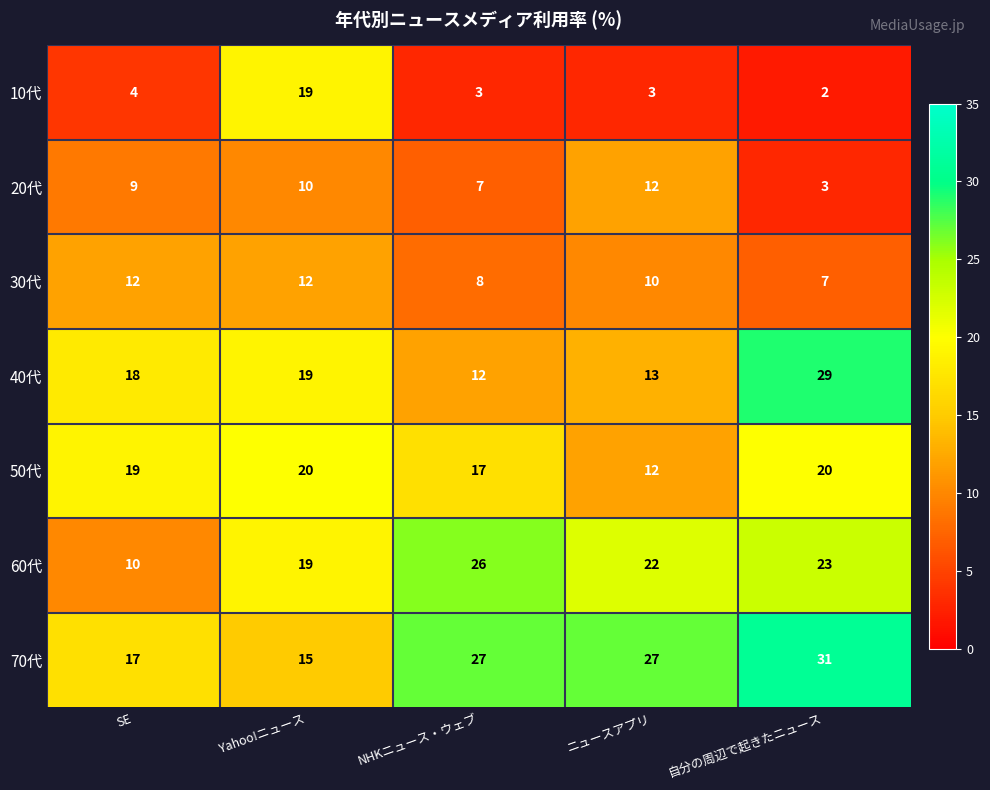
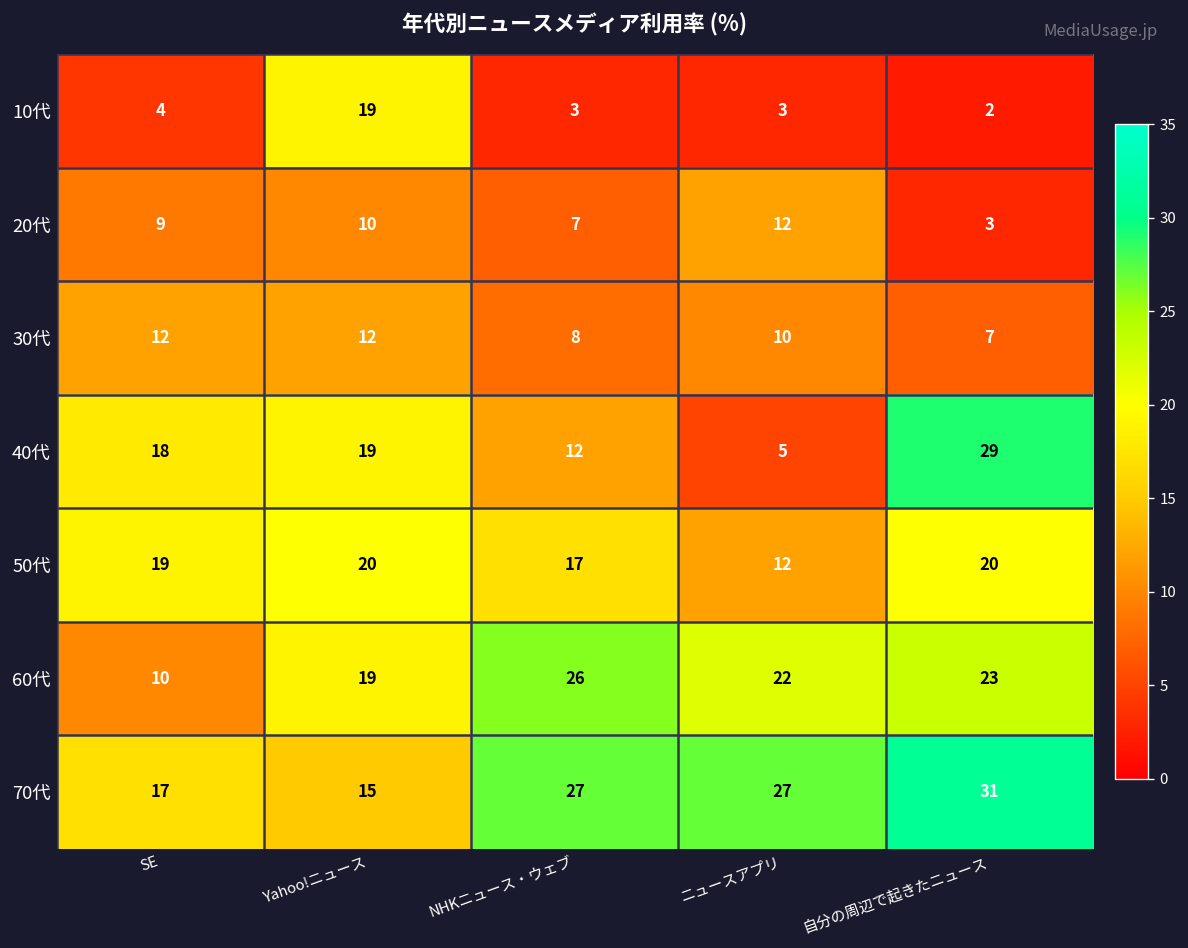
  {
    "10代": {
      "SE": 4,
      "Yahoo!ニュース": 19,
      "NHKニュース・ウェブ": 3,
      "ニュースアプリ": 3,
      "自分の周辺で起きたニュース": 2
    },
    "20代": {
      "SE": 9,
      "Yahoo!ニュース": 10,
      "NHKニュース・ウェブ": 7,
      "ニュースアプリ": 12,
      "自分の周辺で起きたニュース": 3
    },
    "30代": {
      "SE": 12,
      "Yahoo!ニュース": 12,
      "NHKニュース・ウェブ": 8,
      "ニュースアプリ": 10,
      "自分の周辺で起きたニュース": 7
    },
    "40代": {
      "SE": 18,
      "Yahoo!ニュース": 19,
      "NHKニュース・ウェブ": 12,
-     "ニュースアプリ": 13,
+     "ニュースアプリ": 5,
      "自分の周辺で起きたニュース": 29
    },
    "50代": {
      "SE": 19,
      "Yahoo!ニュース": 20,
      "NHKニュース・ウェブ": 17,
      "ニュースアプリ": 12,
      "自分の周辺で起きたニュース": 20
    },
    "60代": {
      "SE": 10,
      "Yahoo!ニュース": 19,
      "NHKニュース・ウェブ": 26,
      "ニュースアプリ": 22,
      "自分の周辺で起きたニュース": 23
    },
    "70代": {
      "SE": 17,
      "Yahoo!ニュース": 15,
      "NHKニュース・ウェブ": 27,
      "ニュースアプリ": 27,
      "自分の周辺で起きたニュース": 31
    }
  }
